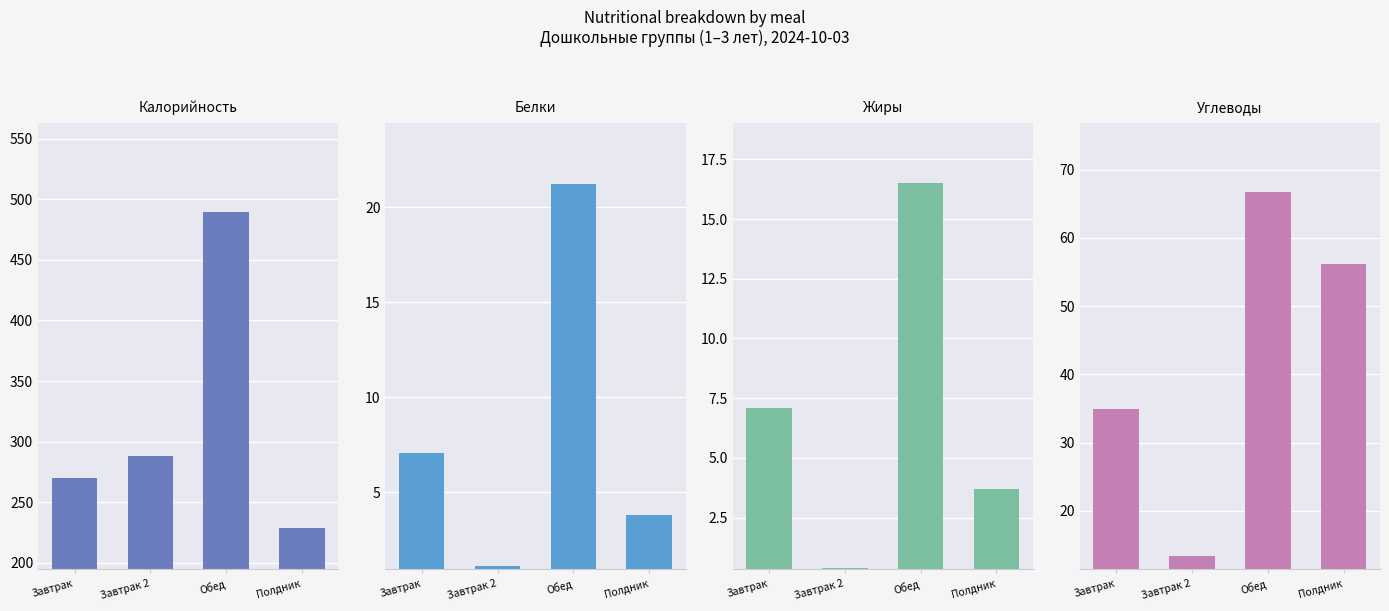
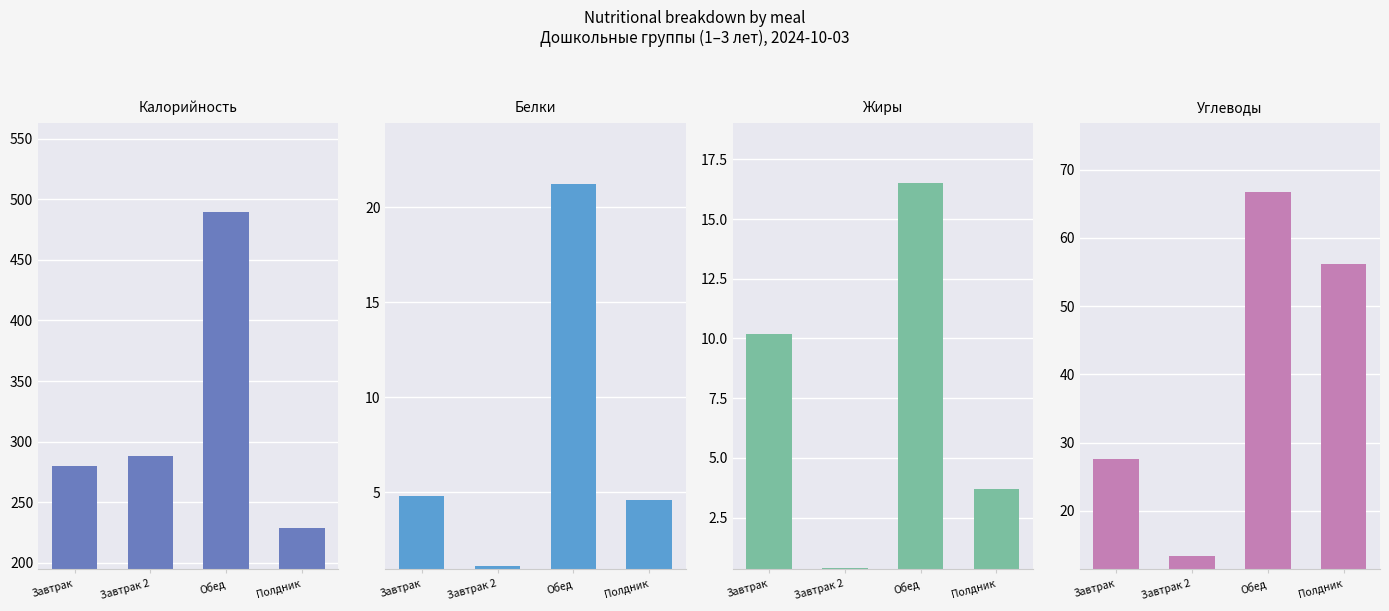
  {
    "Калорийность": {
-     "Завтрак": 270,
+     "Завтрак": 280,
      "Завтрак 2": 288,
      "Обед": 489,
      "Полдник": 229
    },
    "Белки": {
-     "Завтрак": 7.0,
+     "Завтрак": 4.8,
      "Завтрак 2": 1.1,
      "Обед": 21.2,
-     "Полдник": 3.8
+     "Полдник": 4.6
    },
    "Жиры": {
-     "Завтрак": 7.1,
+     "Завтрак": 10.2,
      "Завтрак 2": 0.4,
      "Обед": 16.5,
      "Полдник": 3.7
    },
    "Углеводы": {
-     "Завтрак": 35,
+     "Завтрак": 28,
      "Завтрак 2": 13,
      "Обед": 67,
      "Полдник": 56
    }
  }
